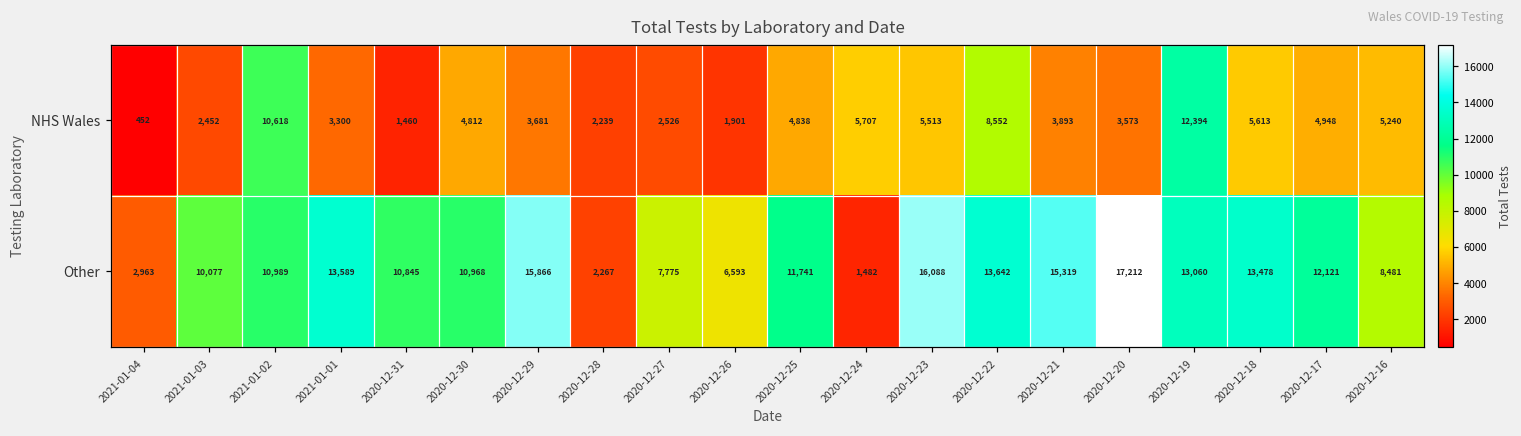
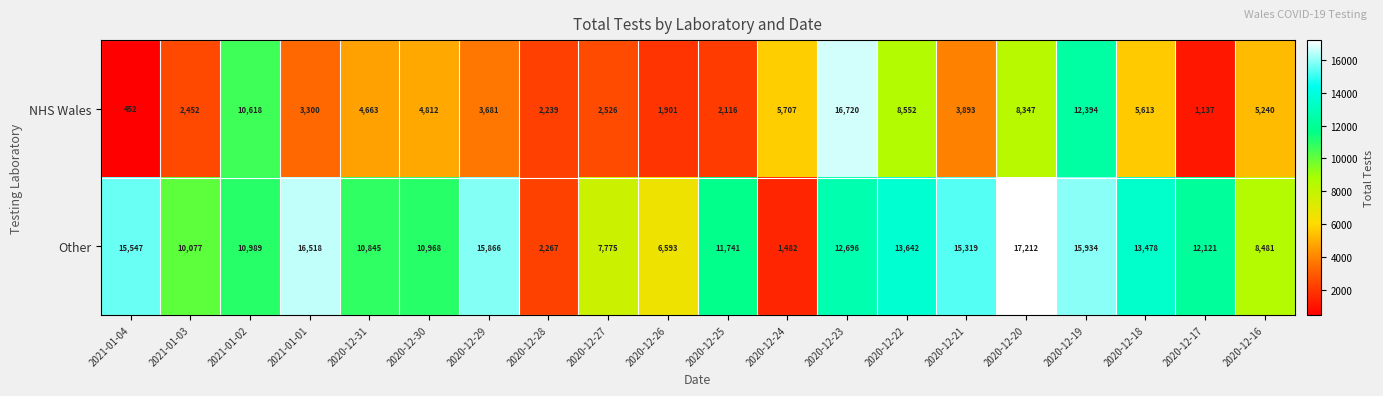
  {
    "NHS Wales": {
      "2021-01-04": "452",
      "2021-01-03": "2,452",
      "2021-01-02": "10,618",
      "2021-01-01": "3,300",
-     "2020-12-31": "1,460",
+     "2020-12-31": "4,663",
      "2020-12-30": "4,812",
      "2020-12-29": "3,681",
      "2020-12-28": "2,239",
      "2020-12-27": "2,526",
      "2020-12-26": "1,901",
-     "2020-12-25": "4,838",
+     "2020-12-25": "2,116",
      "2020-12-24": "5,707",
-     "2020-12-23": "5,513",
+     "2020-12-23": "16,720",
      "2020-12-22": "8,552",
      "2020-12-21": "3,893",
-     "2020-12-20": "3,573",
+     "2020-12-20": "8,347",
      "2020-12-19": "12,394",
      "2020-12-18": "5,613",
-     "2020-12-17": "4,948",
+     "2020-12-17": "1,137",
      "2020-12-16": "5,240"
    },
    "Other": {
-     "2021-01-04": "2,963",
+     "2021-01-04": "15,547",
      "2021-01-03": "10,077",
      "2021-01-02": "10,989",
-     "2021-01-01": "13,589",
+     "2021-01-01": "16,518",
      "2020-12-31": "10,845",
      "2020-12-30": "10,968",
      "2020-12-29": "15,866",
      "2020-12-28": "2,267",
      "2020-12-27": "7,775",
      "2020-12-26": "6,593",
      "2020-12-25": "11,741",
      "2020-12-24": "1,482",
-     "2020-12-23": "16,088",
+     "2020-12-23": "12,696",
      "2020-12-22": "13,642",
      "2020-12-21": "15,319",
      "2020-12-20": "17,212",
-     "2020-12-19": "13,060",
+     "2020-12-19": "15,934",
      "2020-12-18": "13,478",
      "2020-12-17": "12,121",
      "2020-12-16": "8,481"
    }
  }
